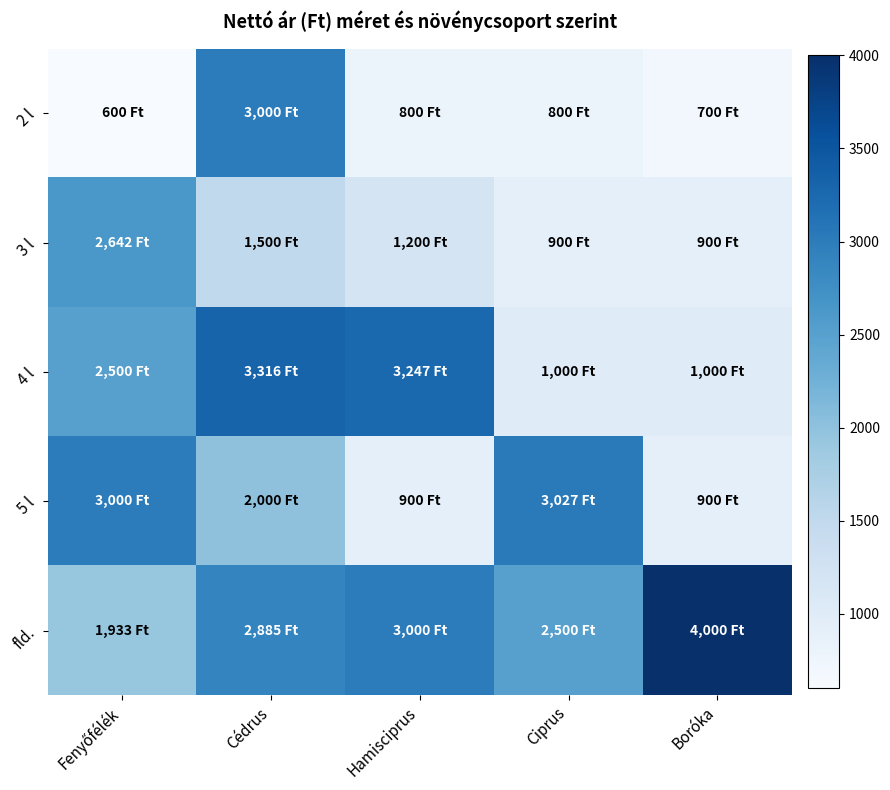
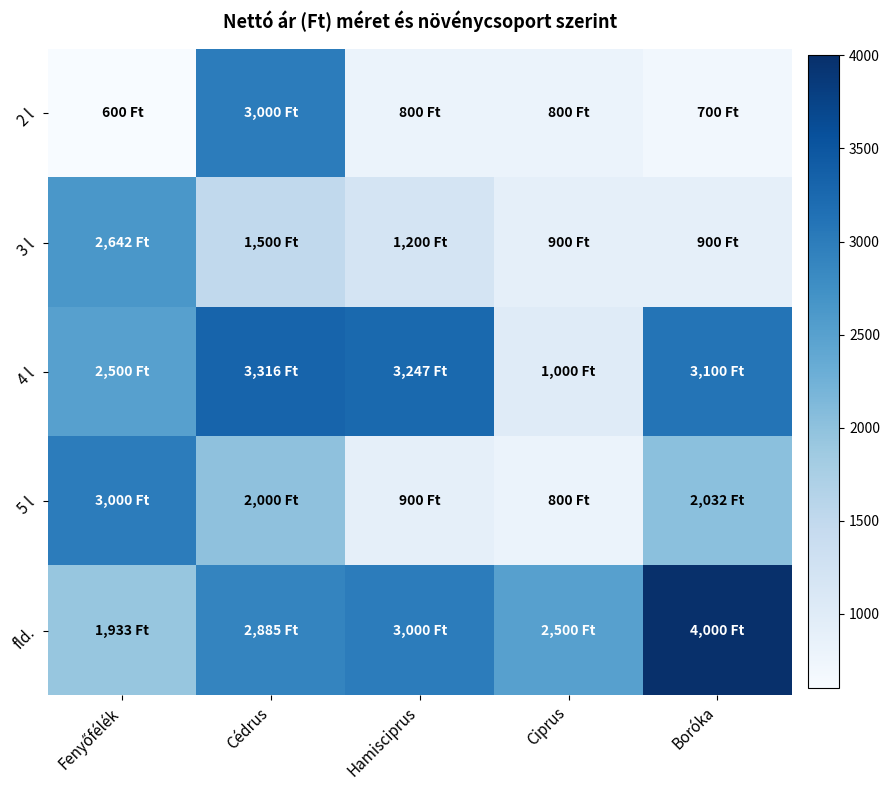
  {
    "2 l": {
      "Fenyőfélék": "600",
      "Cédrus": "3,000",
      "Hamisciprus": "800",
      "Ciprus": "800",
      "Boróka": "700"
    },
    "3 l": {
      "Fenyőfélék": "2,642",
      "Cédrus": "1,500",
      "Hamisciprus": "1,200",
      "Ciprus": "900",
      "Boróka": "900"
    },
    "4 l": {
      "Fenyőfélék": "2,500",
      "Cédrus": "3,316",
      "Hamisciprus": "3,247",
      "Ciprus": "1,000",
-     "Boróka": "1,000"
+     "Boróka": "3,100"
    },
    "5 l": {
      "Fenyőfélék": "3,000",
      "Cédrus": "2,000",
      "Hamisciprus": "900",
-     "Ciprus": "3,027",
-     "Boróka": "900"
+     "Ciprus": "800",
+     "Boróka": "2,032"
    },
    "fld.": {
      "Fenyőfélék": "1,933",
      "Cédrus": "2,885",
      "Hamisciprus": "3,000",
      "Ciprus": "2,500",
      "Boróka": "4,000"
    }
  }
